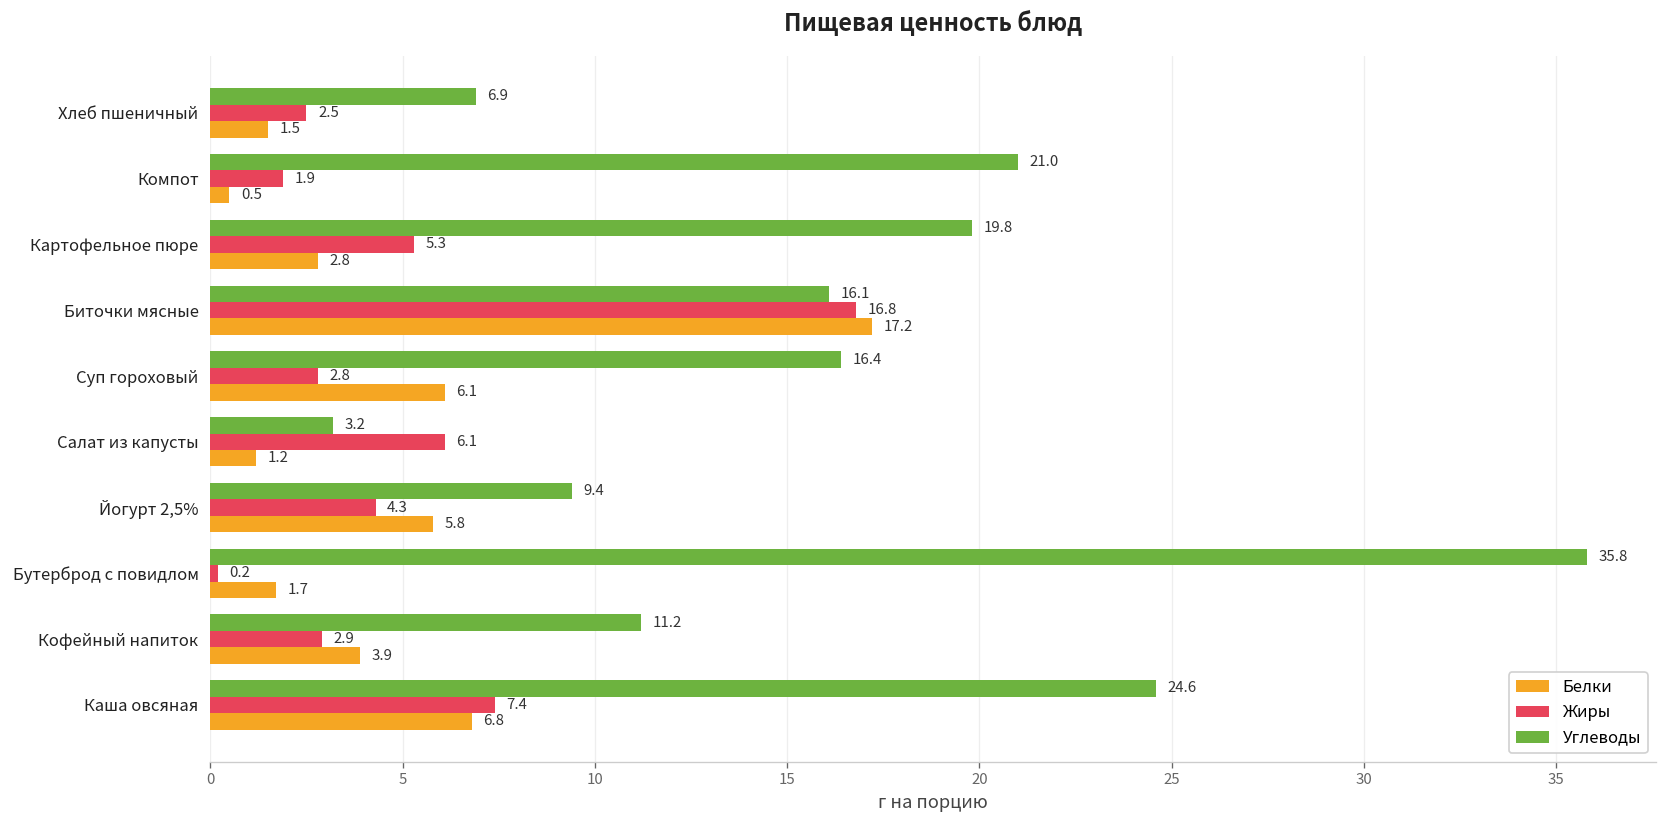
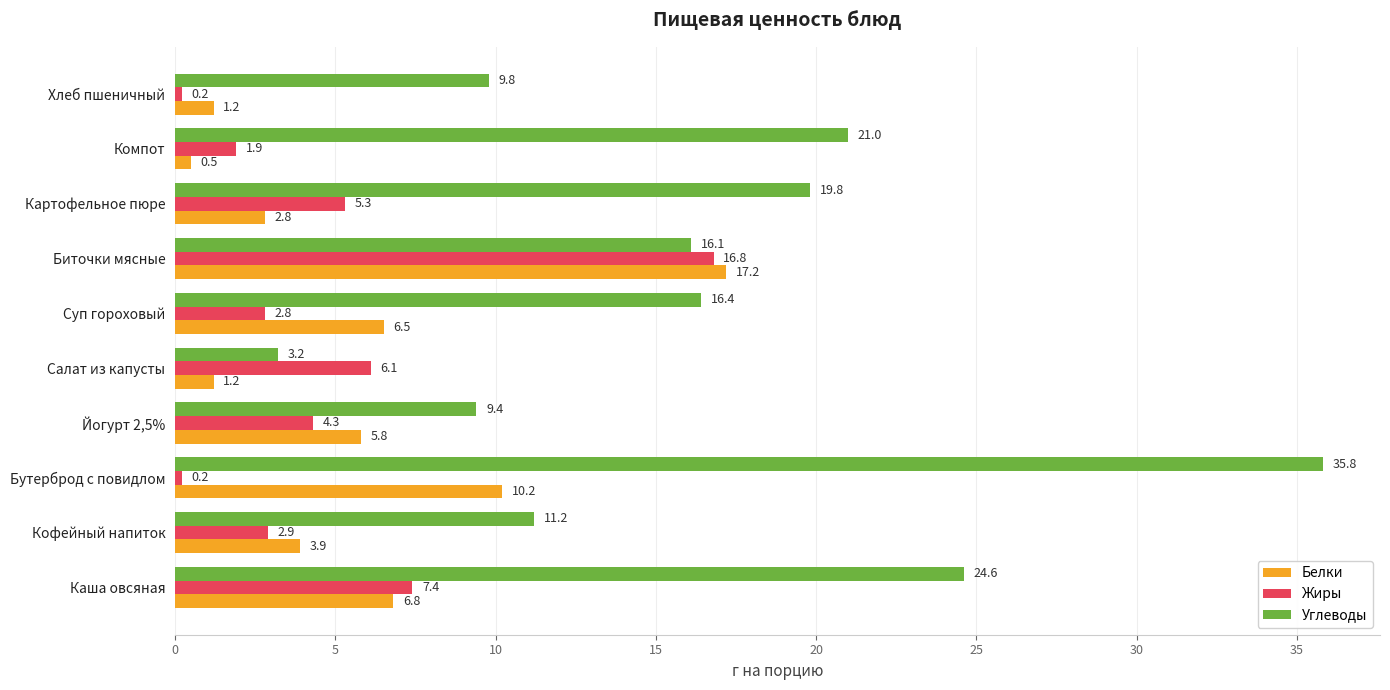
  {
    "Белки": {
-     "Хлеб пшеничный": 1.5,
+     "Хлеб пшеничный": 1.2,
      "Компот": 0.5,
      "Картофельное пюре": 2.8,
      "Биточки мясные": 17.2,
-     "Суп гороховый": 6.1,
+     "Суп гороховый": 6.5,
      "Салат из капусты": 1.2,
      "Йогурт 2,5%": 5.8,
-     "Бутерброд с повидлом": 1.7,
+     "Бутерброд с повидлом": 10.2,
      "Кофейный напиток": 3.9,
      "Каша овсяная": 6.8
    },
    "Жиры": {
-     "Хлеб пшеничный": 2.5,
+     "Хлеб пшеничный": 0.2,
      "Компот": 1.9,
      "Картофельное пюре": 5.3,
      "Биточки мясные": 16.8,
      "Суп гороховый": 2.8,
      "Салат из капусты": 6.1,
      "Йогурт 2,5%": 4.3,
      "Бутерброд с повидлом": 0.2,
      "Кофейный напиток": 2.9,
      "Каша овсяная": 7.4
    },
    "Углеводы": {
-     "Хлеб пшеничный": 6.9,
+     "Хлеб пшеничный": 9.8,
      "Компот": 21.0,
      "Картофельное пюре": 19.8,
      "Биточки мясные": 16.1,
      "Суп гороховый": 16.4,
      "Салат из капусты": 3.2,
      "Йогурт 2,5%": 9.4,
      "Бутерброд с повидлом": 35.8,
      "Кофейный напиток": 11.2,
      "Каша овсяная": 24.6
    }
  }
